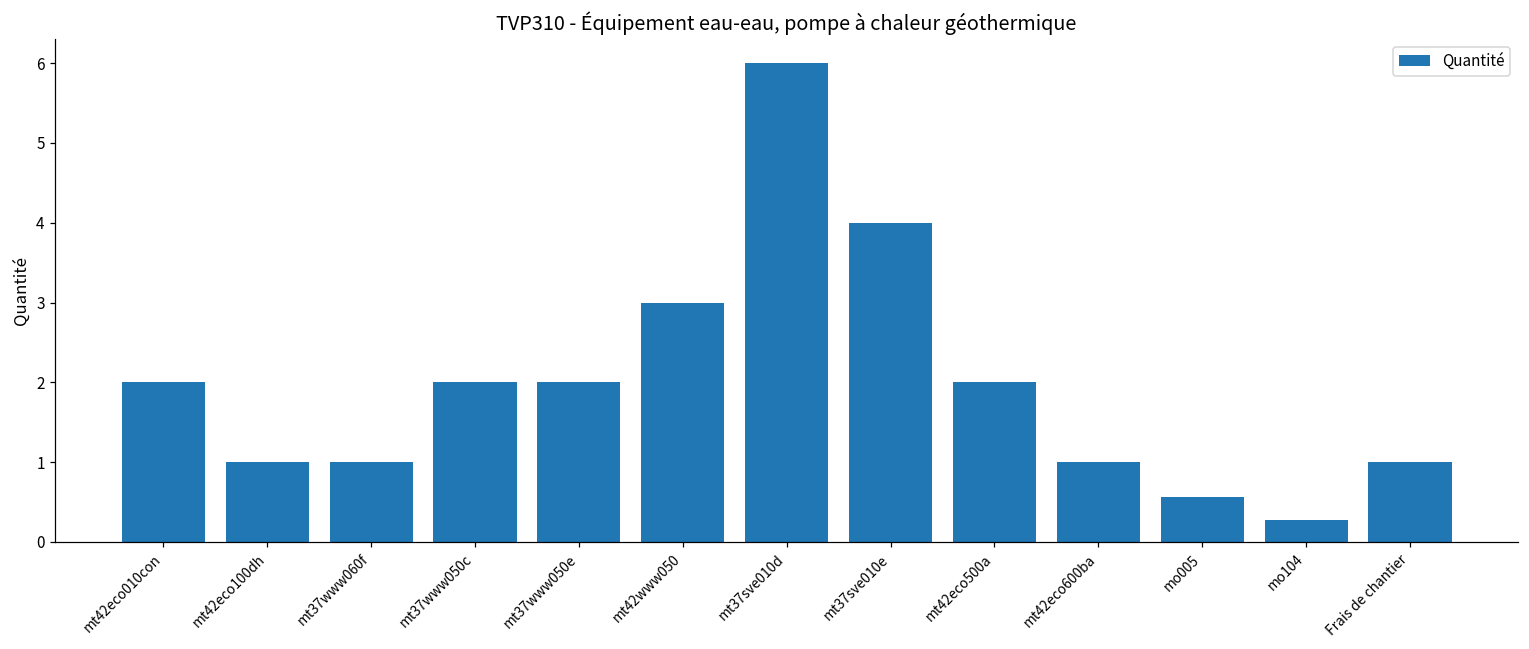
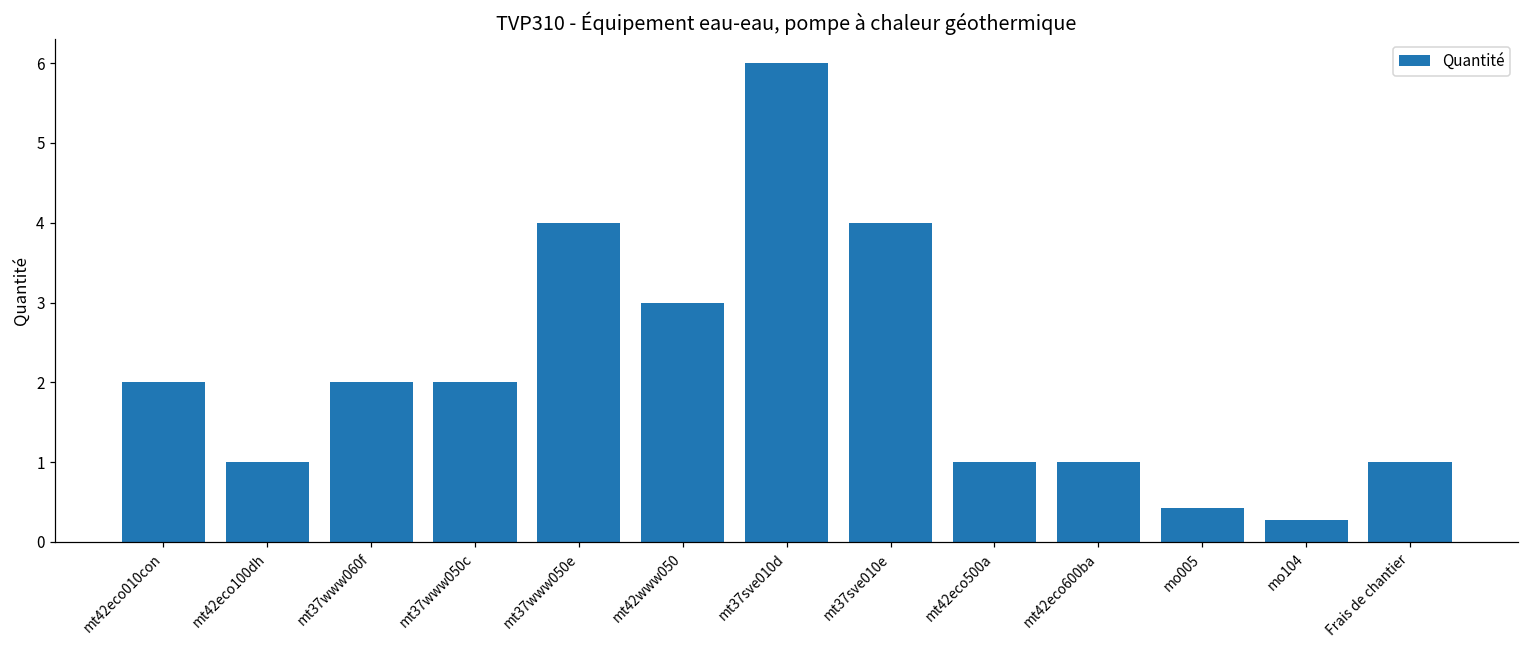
  {
    "mt42eco010con": 2.0,
    "mt42eco100dh": 1.0,
-   "mt37www060f": 1,
+   "mt37www060f": 2,
    "mt37www050c": 2.0,
-   "mt37www050e": 2,
+   "mt37www050e": 4,
    "mt42www050": 3.0,
    "mt37sve010d": 6.0,
    "mt37sve010e": 4.0,
-   "mt42eco500a": 2,
+   "mt42eco500a": 1,
    "mt42eco600ba": 1.0,
-   "mo005": 0.6,
+   "mo005": 0.4,
    "mo104": 0.3,
    "Frais de chantier": 1.0
  }
